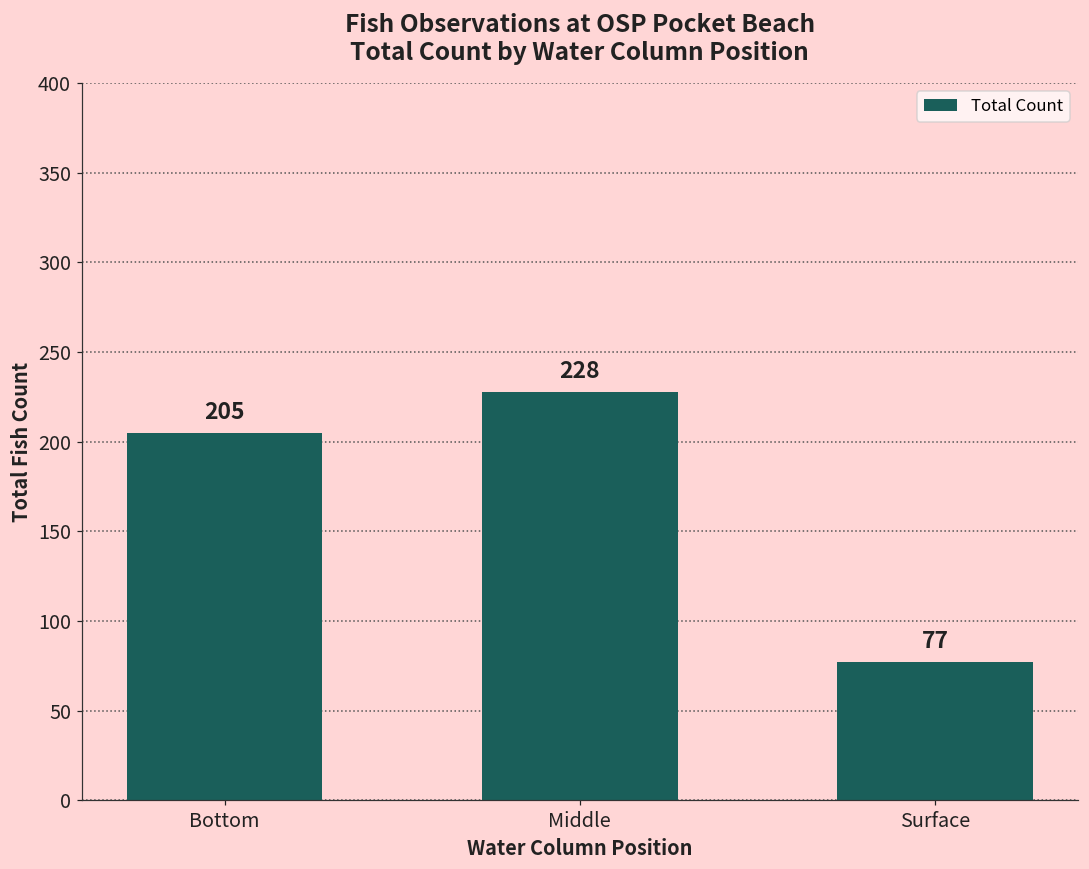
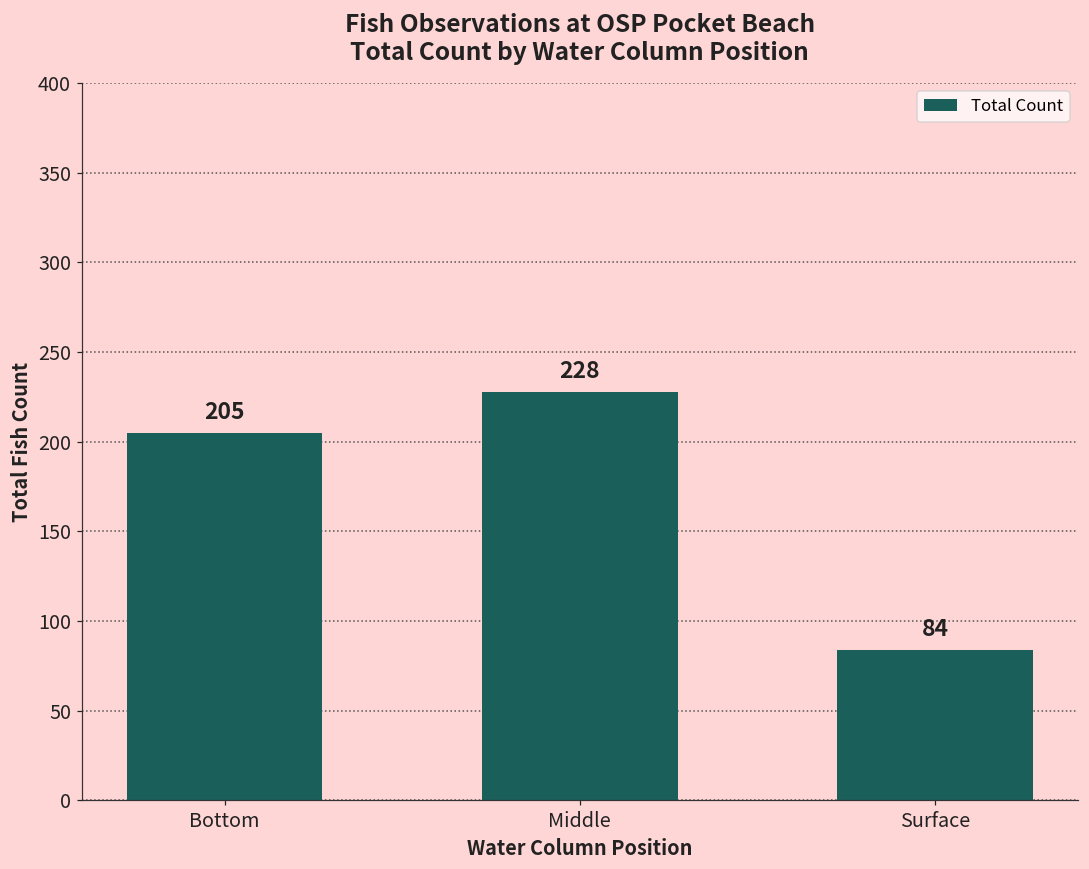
  {
    "Bottom": 205,
    "Middle": 228,
-   "Surface": 77
+   "Surface": 84
  }
